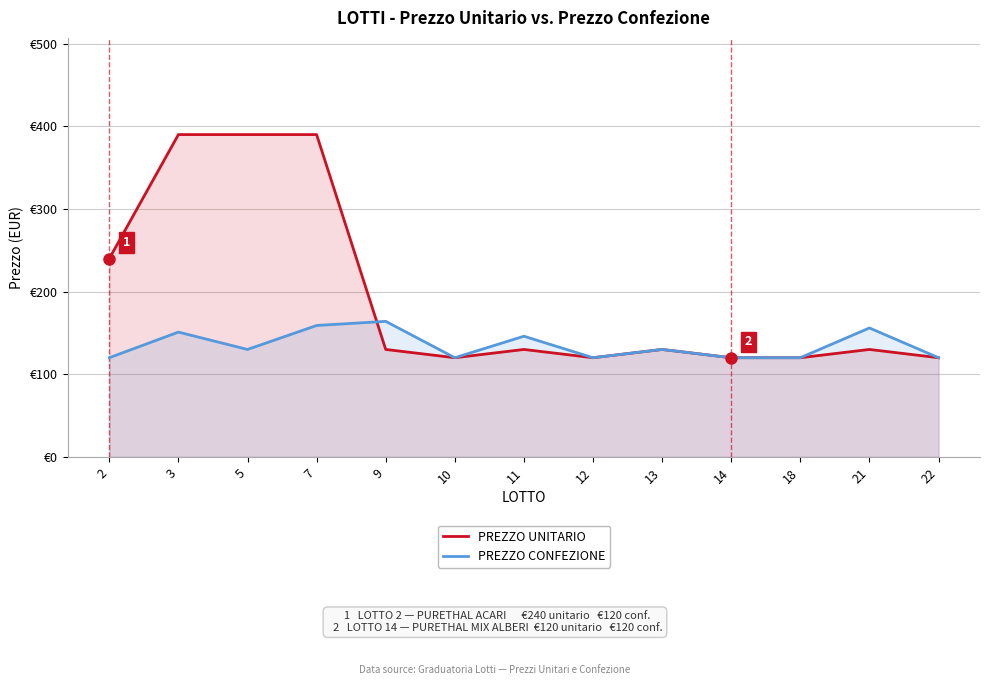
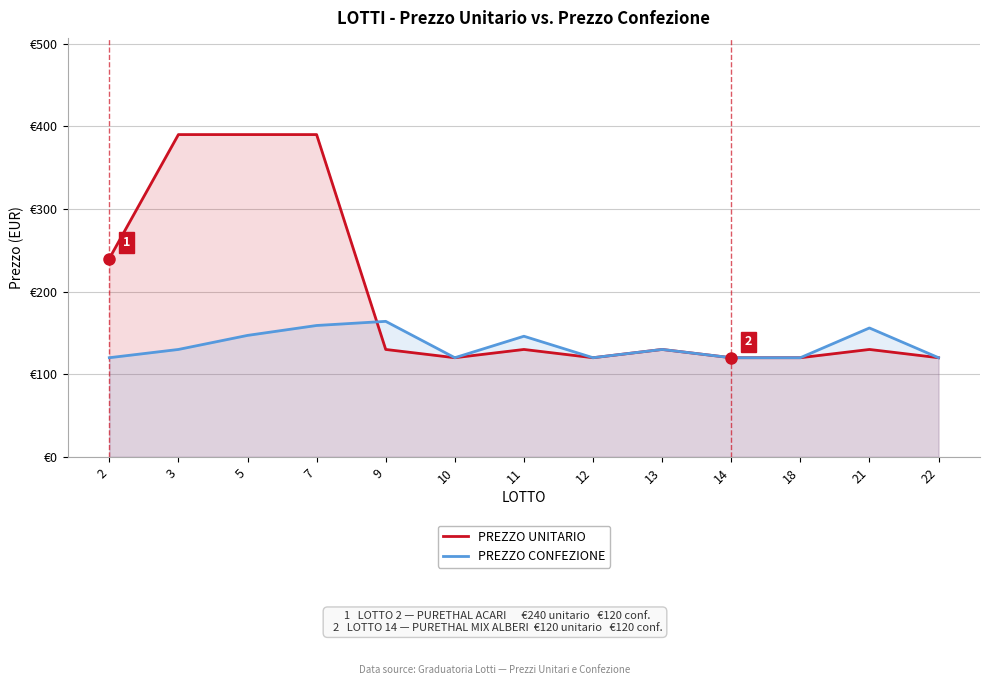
  {
    "PREZZO CONFEZIONE": {
      "2": "€120",
-     "3": "€150",
-     "5": "€130",
+     "3": "€130",
+     "5": "€150",
      "7": "€160",
      "9": "€160",
      "11": "€150",
      "21": "€160"
    }
  }
